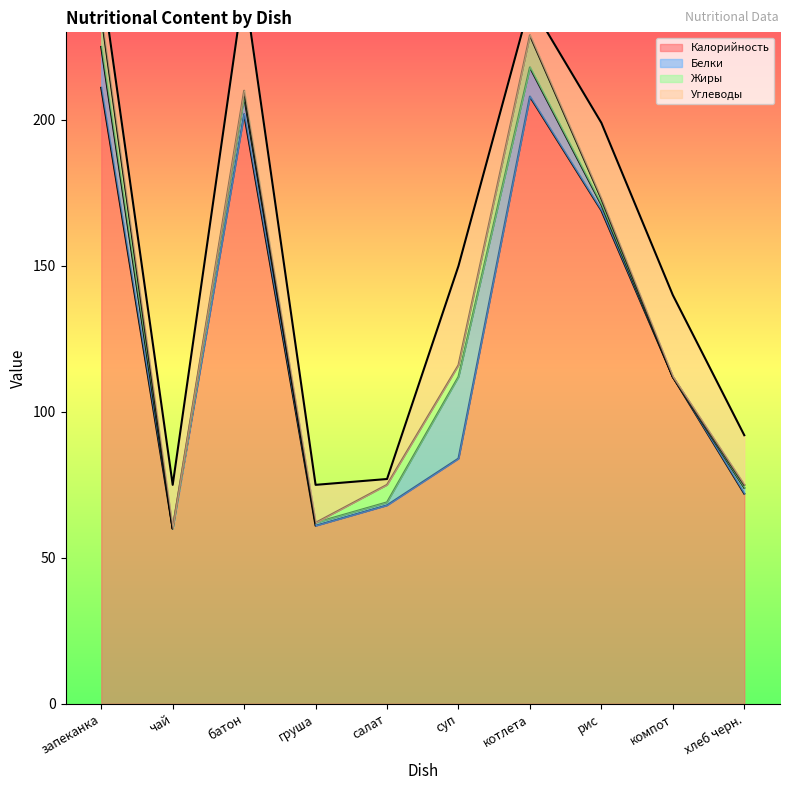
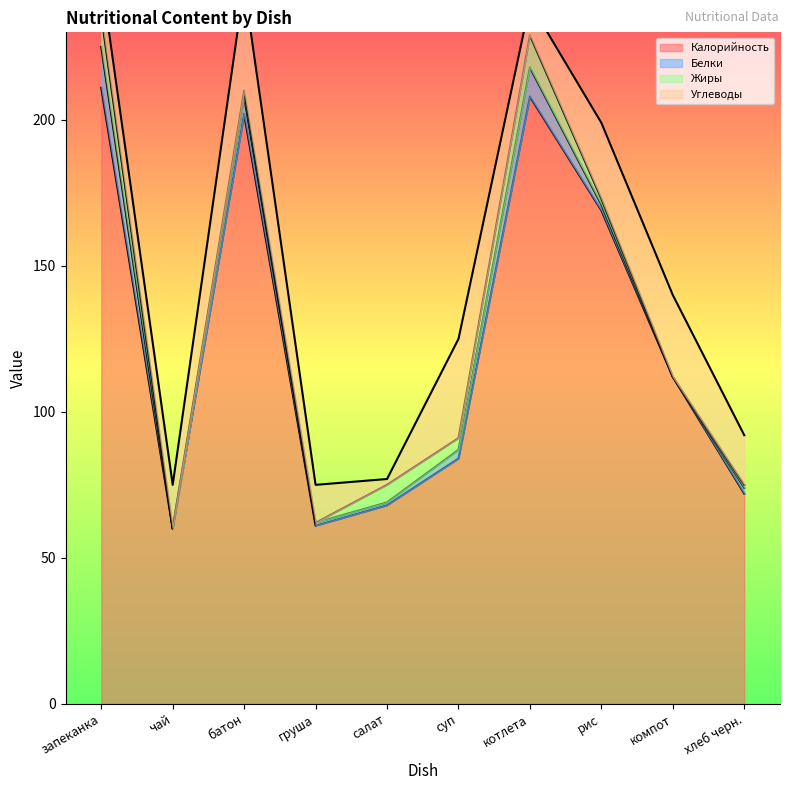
  {
    "Калорийность": {
      "запеканка": 211,
      "батон": 202,
      "груша": 61,
      "салат": 68,
      "суп": 84,
      "котлета": 208,
      "рис": 169,
      "хлеб черн.": 72
    },
    "Белки": {
      "запеканка": 14,
      "батон": 6,
      "салат": 1,
-     "суп": 28,
+     "суп": 3,
      "котлета": 10,
      "рис": 2,
      "хлеб черн.": 2
    },
    "Жиры": {
      "батон": 2,
      "салат": 6,
      "суп": 4,
      "котлета": 11,
      "рис": 2,
      "хлеб черн.": 1
    },
    "Углеводы": {
      "чай": 15,
      "груша": 13,
      "салат": 2,
      "суп": 34,
      "рис": 26,
      "компот": 28,
      "хлеб черн.": 17
    }
  }
